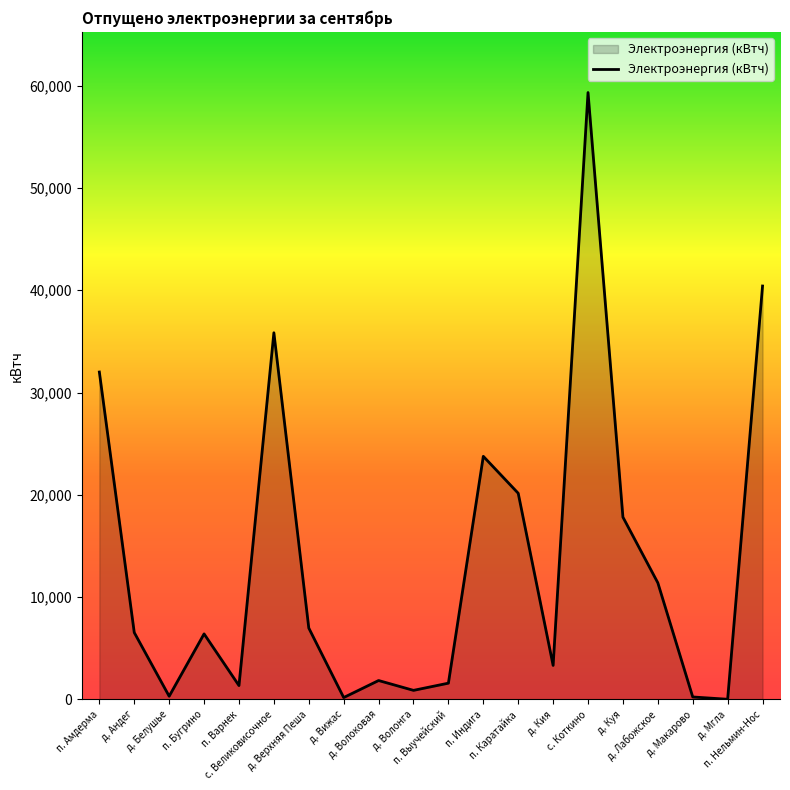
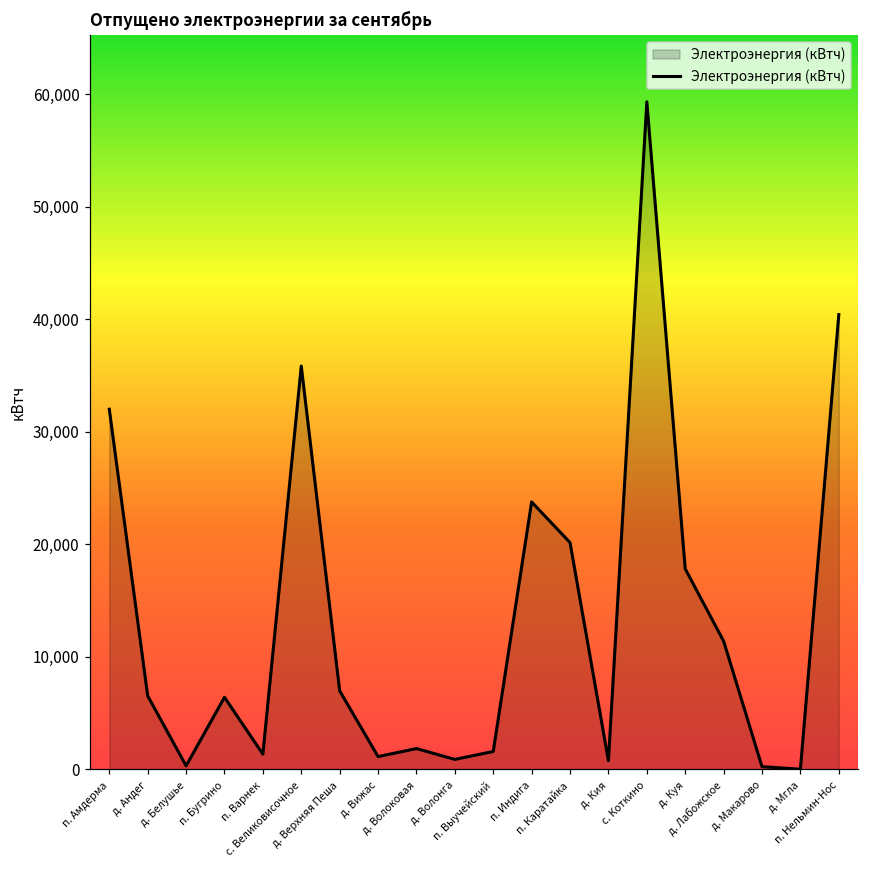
  {
    "п. Амдерма": "32,000",
    "д. Андег": "6,500",
    "д. Белушье": "300",
    "п. Бугрино": "6,400",
    "п. Варнек": "1,400",
    "с. Великовисочное": "35,800",
    "д. Верхняя Пеша": "7,000",
-   "д. Вижас": "200",
+   "д. Вижас": "1,100",
    "д. Волоковая": "1,900",
    "д. Волонга": "900",
    "п. Выучейский": "1,600",
    "п. Индига": "23,800",
    "п. Каратайка": "20,200",
-   "д. Кия": "3,300",
+   "д. Кия": "800",
    "с. Коткино": "59,300",
    "д. Куя": "17,800",
    "д. Лабожское": "11,400",
    "д. Макарово": "200",
    "д. Мгла": "0",
    "п. Нельмин-Нос": "40,400"
  }
